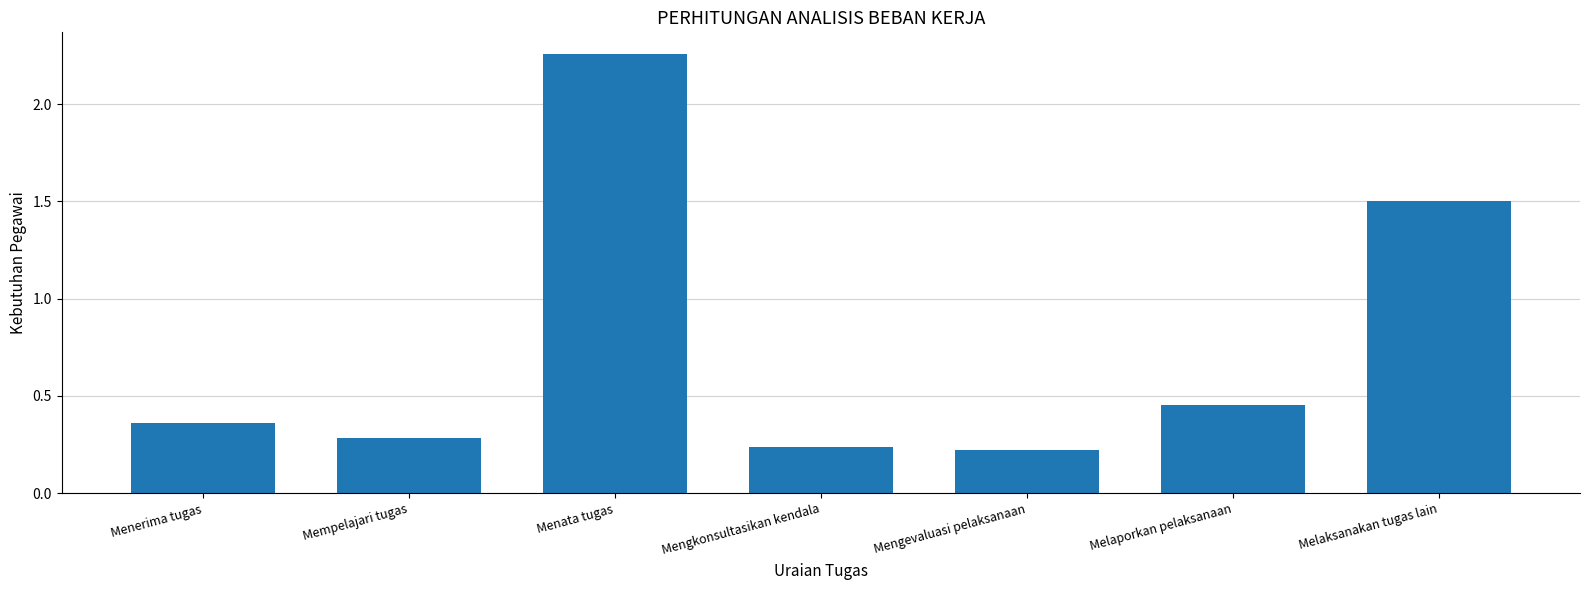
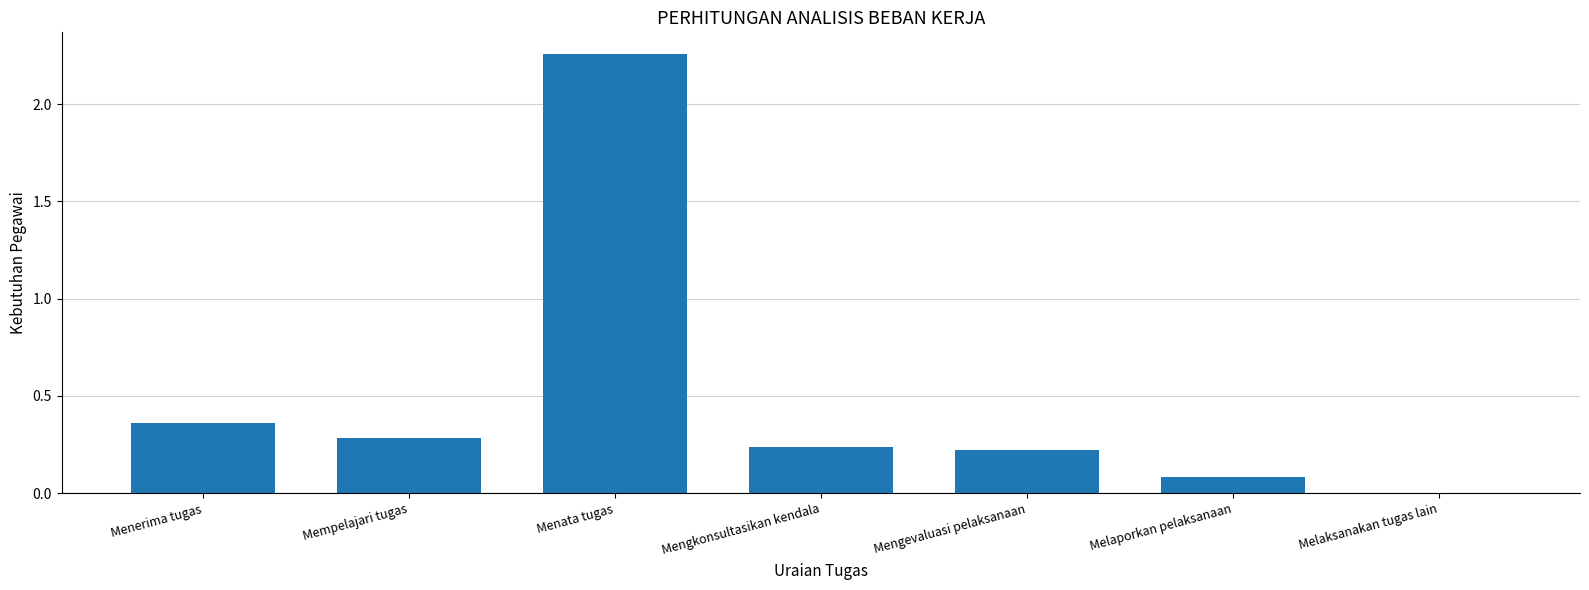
  {
    "Menerima tugas": 0.36,
    "Mempelajari tugas": 0.28,
    "Menata tugas": 2.26,
    "Mengkonsultasikan kendala": 0.24,
    "Mengevaluasi pelaksanaan": 0.22,
-   "Melaporkan pelaksanaan": 0.45,
-   "Melaksanakan tugas lain": 1.5
+   "Melaporkan pelaksanaan": 0.08,
+   "Melaksanakan tugas lain": 0.0
  }
